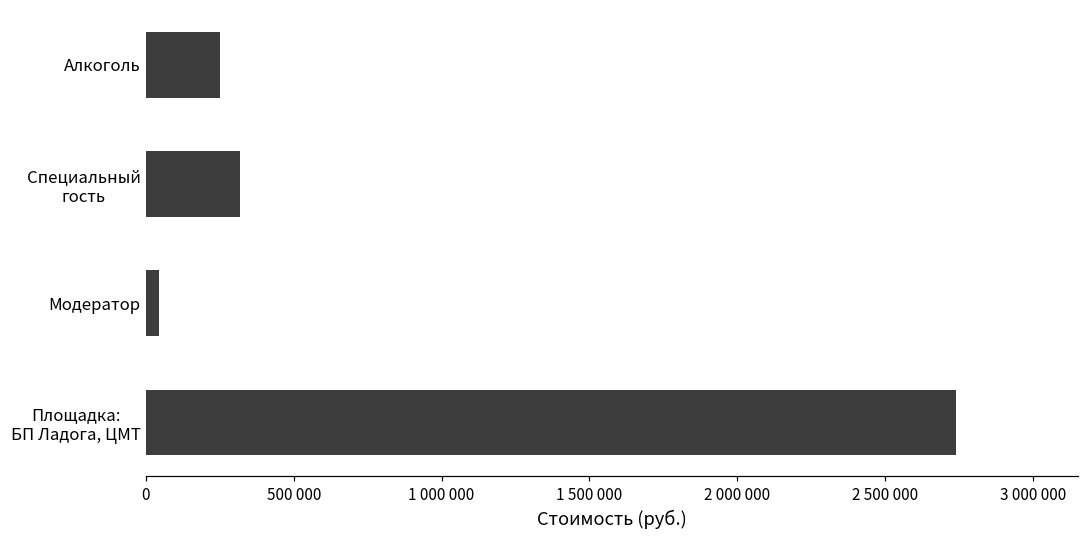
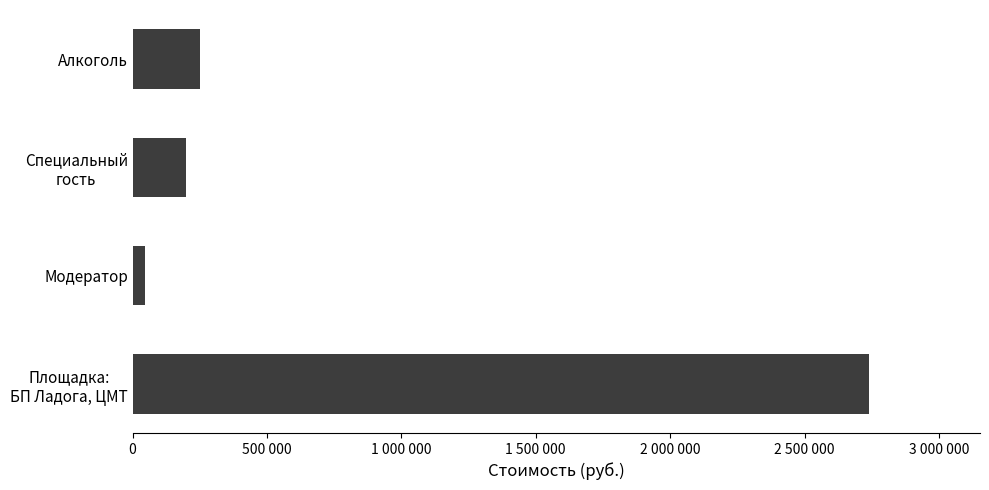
  {
    "Алкоголь": 250000,
-   "Специальный гость": 320000,
+   "Специальный гость": 200000,
    "Модератор": 40000,
    "Площадка: БП Ладога, ЦМТ": 2740000
  }
